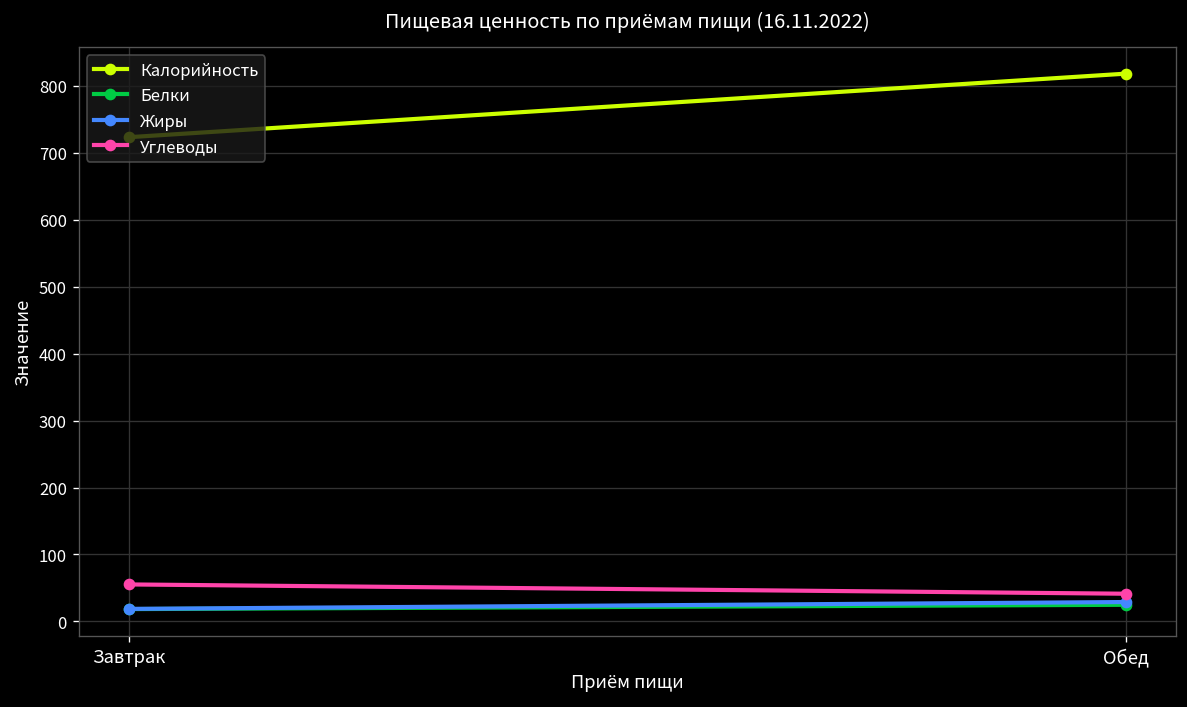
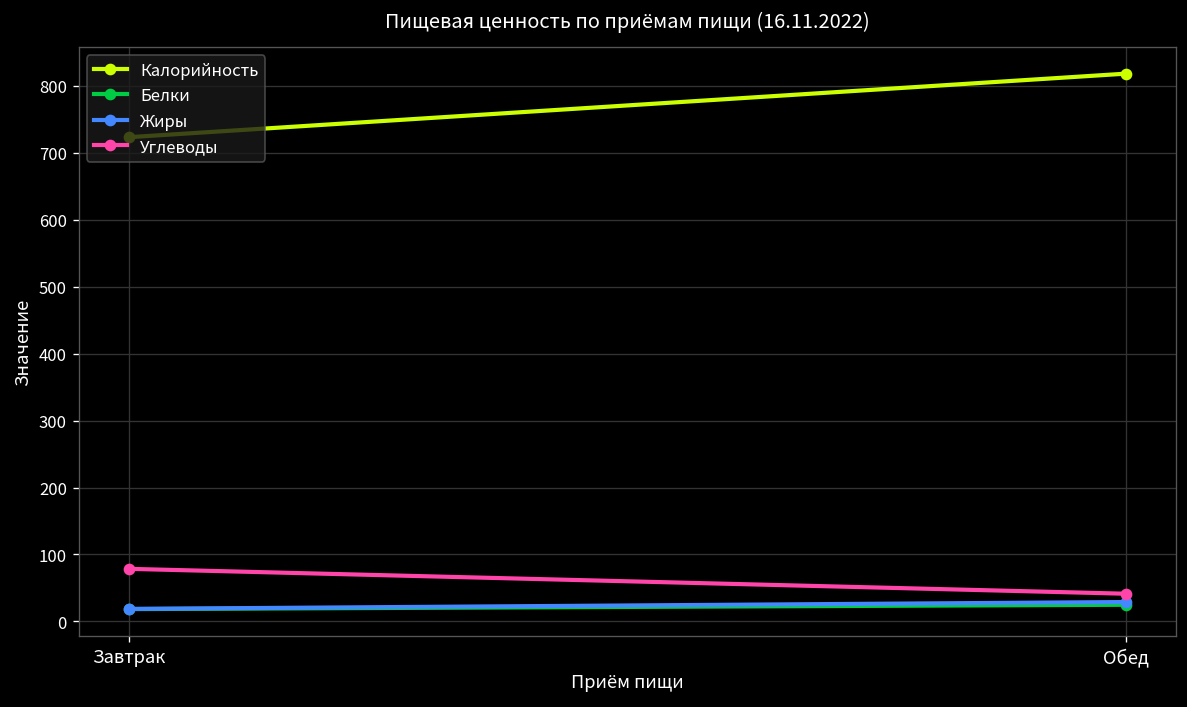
  {
    "Калорийность": {
      "Обед": 820
    },
    "Углеводы": {
-     "Завтрак": 60,
+     "Завтрак": 80,
      "Обед": 40
    }
  }
